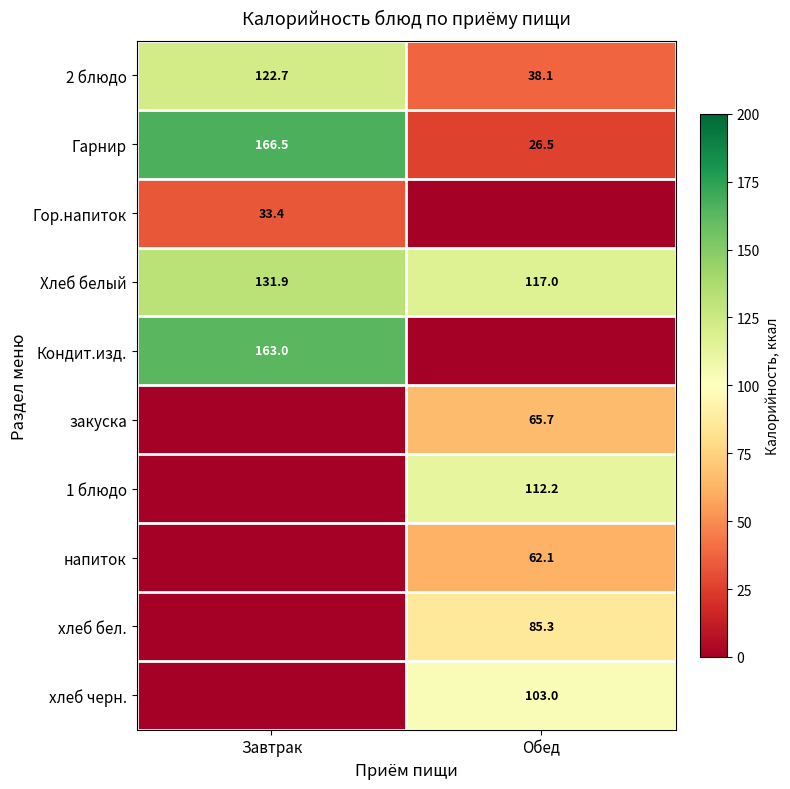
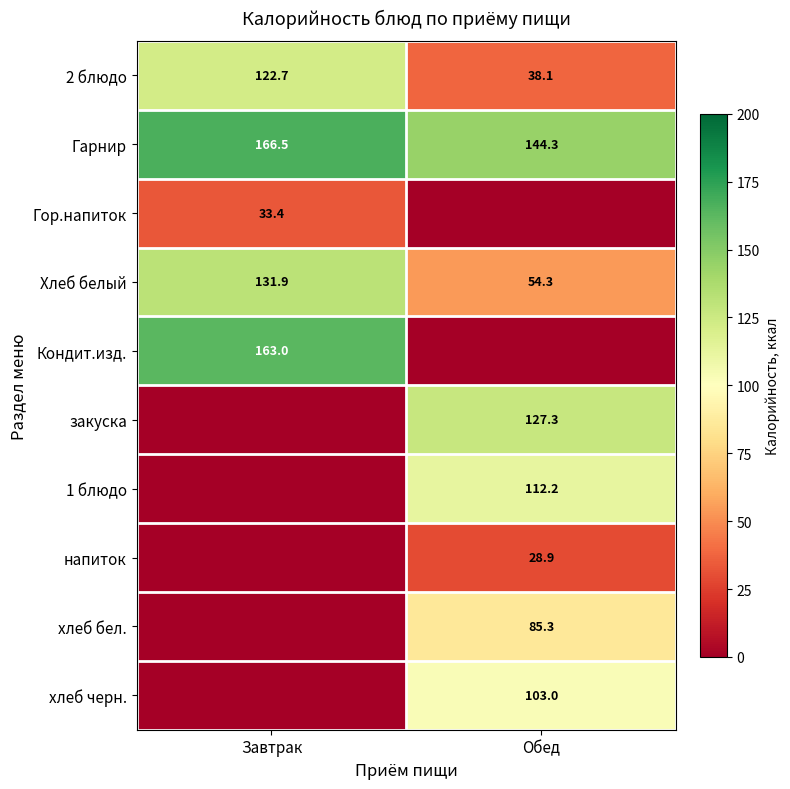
  {
    "2 блюдо": {
      "Завтрак": 122.7,
      "Обед": 38.1
    },
    "Гарнир": {
      "Завтрак": 166.5,
-     "Обед": 26.5
+     "Обед": 144.3
    },
    "Гор.напиток": {
      "Завтрак": 33.4
    },
    "Хлеб белый": {
      "Завтрак": 131.9,
-     "Обед": 117.0
+     "Обед": 54.3
    },
    "Кондит.изд.": {
      "Завтрак": 163.0
    },
    "закуска": {
-     "Обед": 65.7
+     "Обед": 127.3
    },
    "1 блюдо": {
      "Обед": 112.2
    },
    "напиток": {
-     "Обед": 62.1
+     "Обед": 28.9
    },
    "хлеб бел.": {
      "Обед": 85.3
    },
    "хлеб черн.": {
      "Обед": 103.0
    }
  }
